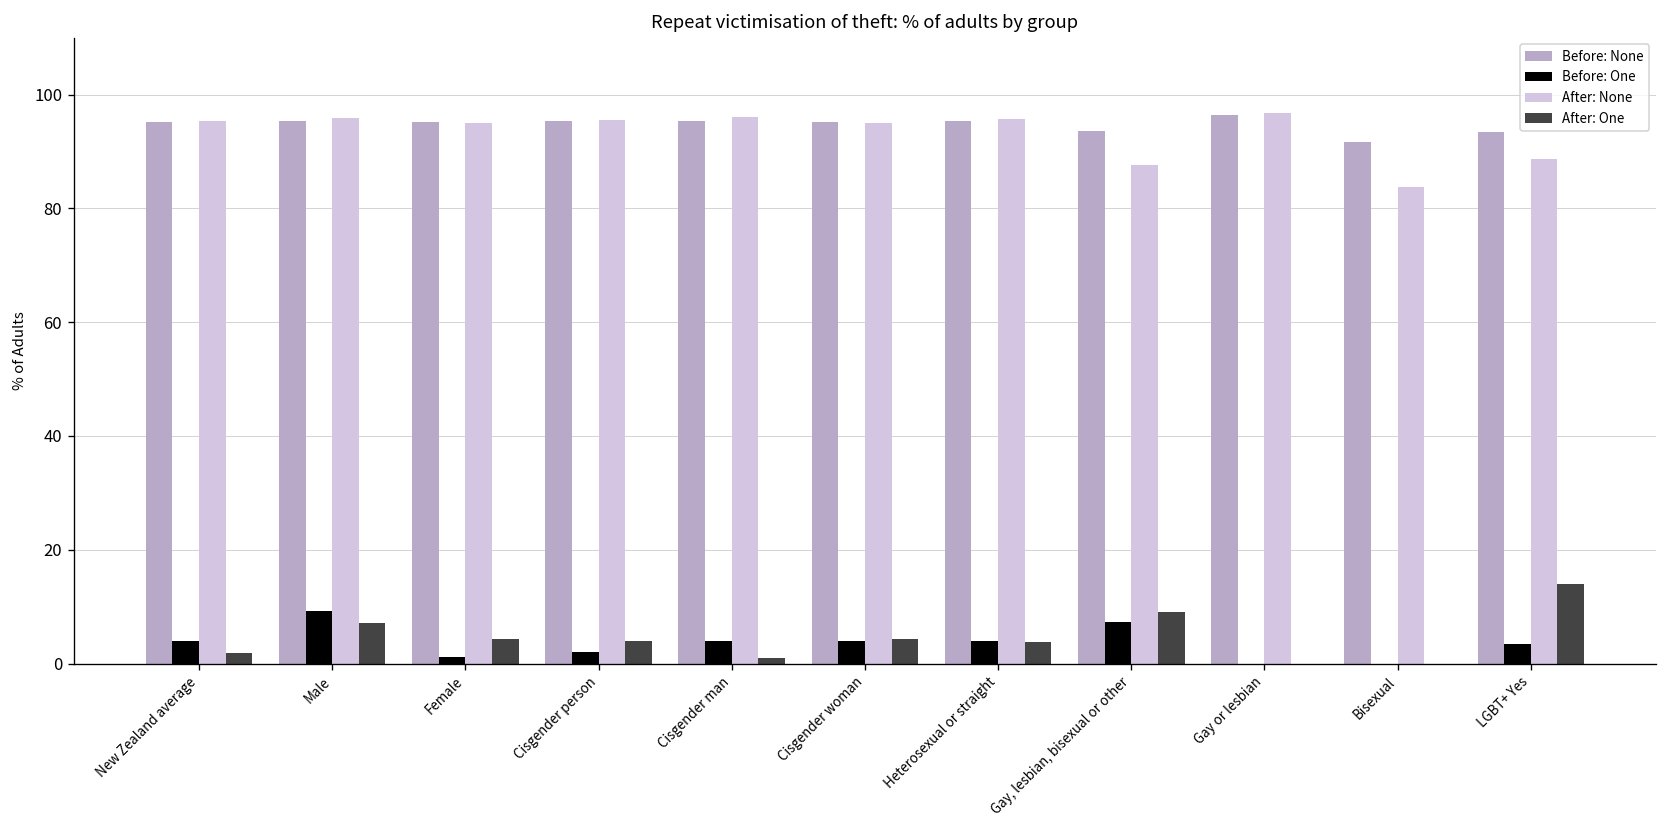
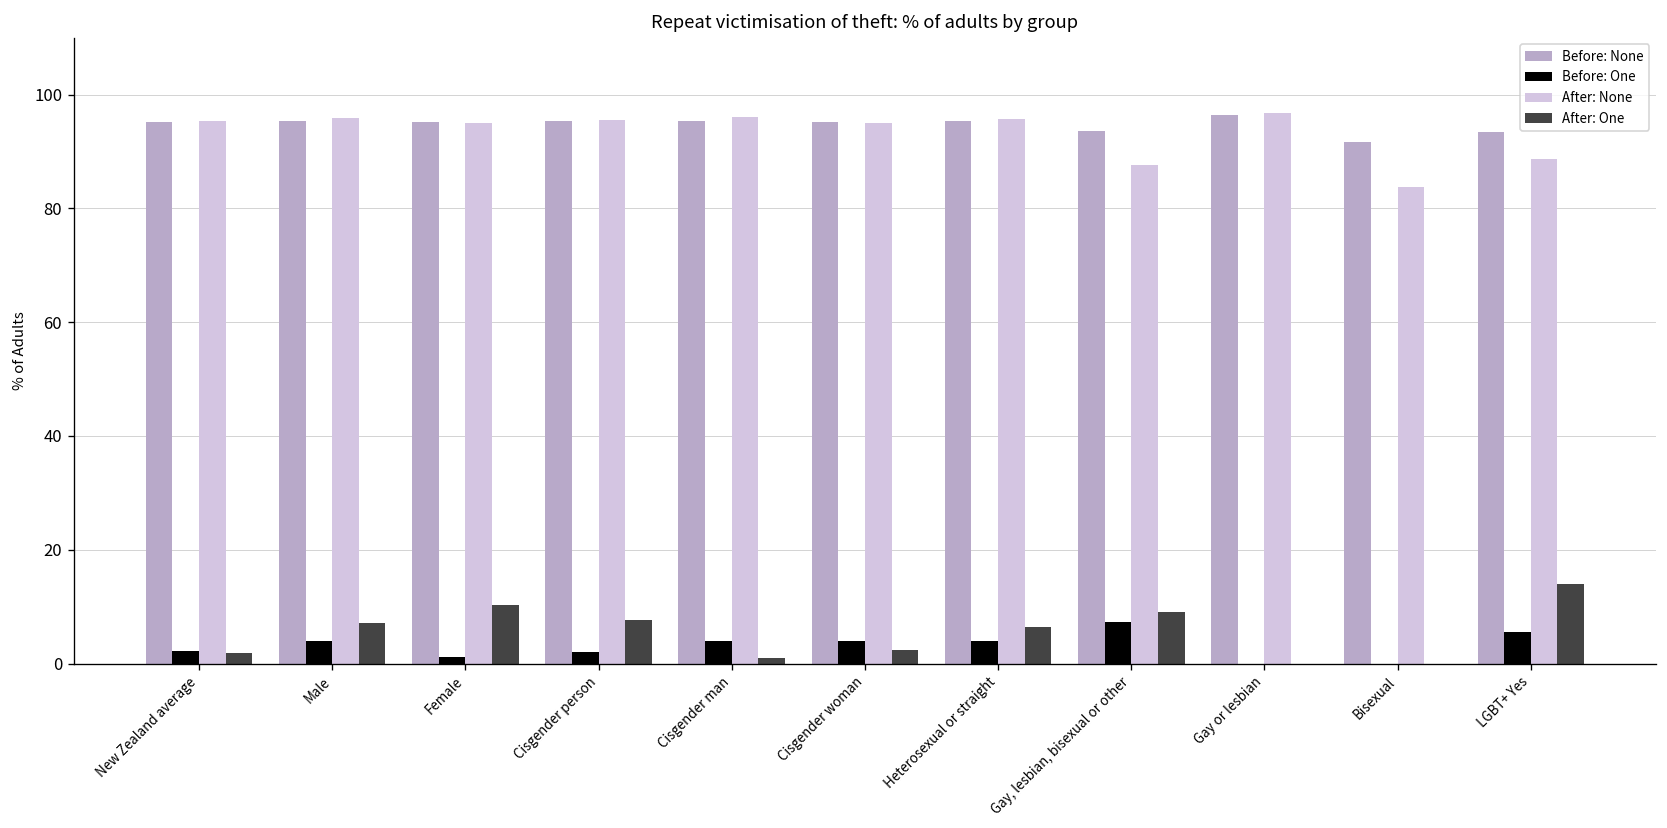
  {
    "Before: One": {
-     "New Zealand average": 4,
-     "Male": 9,
+     "New Zealand average": 2,
+     "Male": 4,
      "Female": 1,
      "Cisgender person": 2,
      "Cisgender man": 4,
      "Cisgender woman": 4,
      "Heterosexual or straight": 4,
      "Gay, lesbian, bisexual or other": 7,
      "Gay or lesbian": 0,
      "Bisexual": 0,
-     "LGBT+ Yes": 3
+     "LGBT+ Yes": 6
    },
    "After: One": {
      "New Zealand average": 2,
      "Male": 7,
-     "Female": 4,
-     "Cisgender person": 4,
+     "Female": 10,
+     "Cisgender person": 8,
      "Cisgender man": 1,
-     "Cisgender woman": 4,
-     "Heterosexual or straight": 4,
+     "Cisgender woman": 2,
+     "Heterosexual or straight": 6,
      "Gay, lesbian, bisexual or other": 9,
      "Gay or lesbian": 0,
      "Bisexual": 0,
      "LGBT+ Yes": 14
    }
  }
